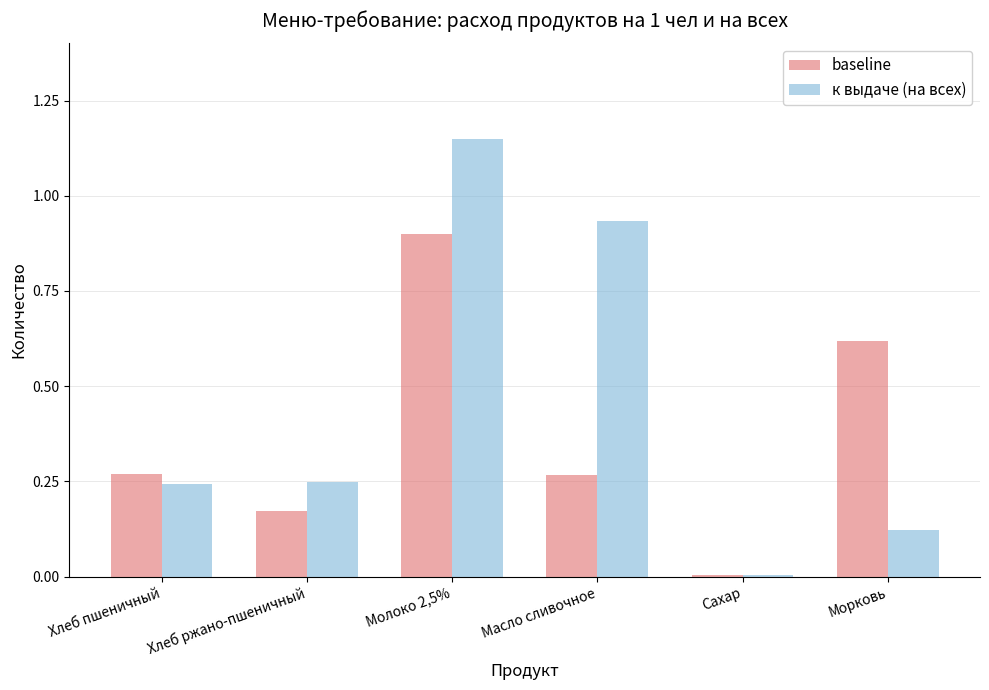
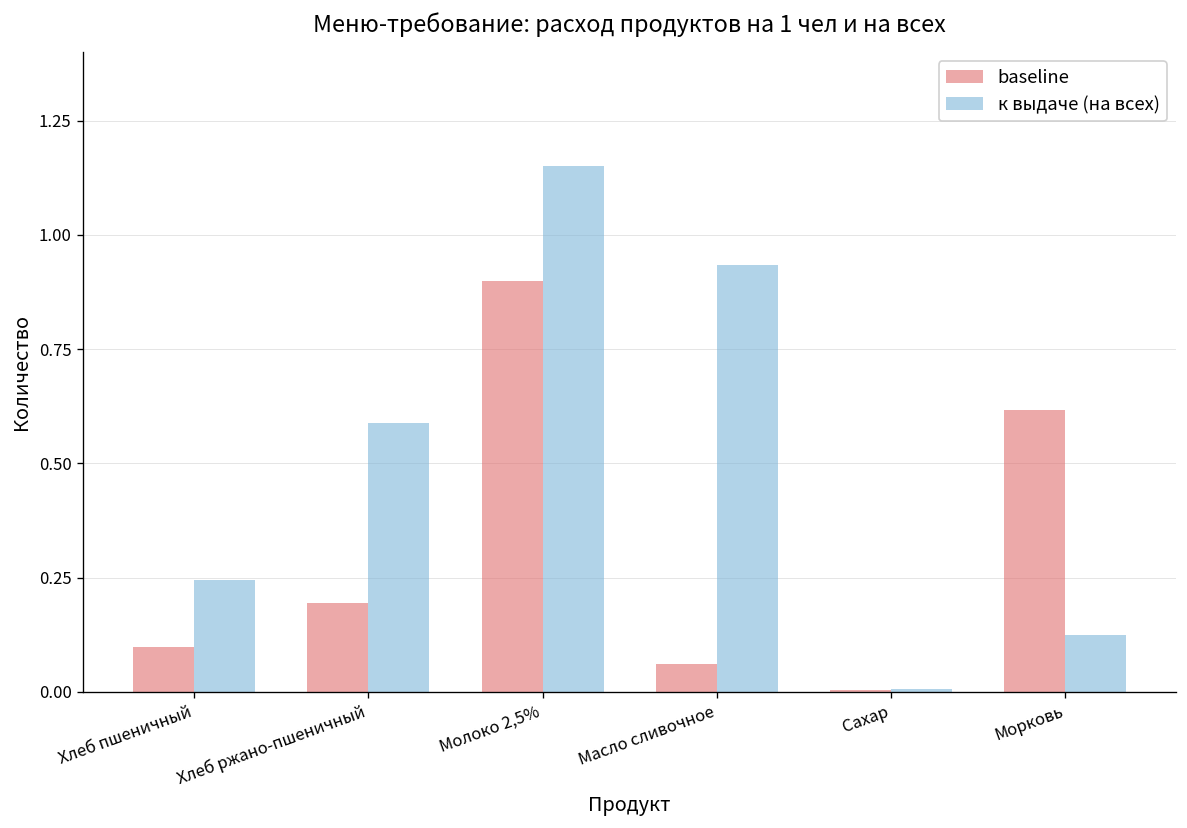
  {
    "baseline": {
-     "Хлеб пшеничный": 0.27,
-     "Хлеб ржано-пшеничный": 0.17,
+     "Хлеб пшеничный": 0.10,
+     "Хлеб ржано-пшеничный": 0.19,
      "Молоко 2,5%": 0.90,
-     "Масло сливочное": 0.27,
+     "Масло сливочное": 0.06,
      "Морковь": 0.62
    },
    "к выдаче (на всех)": {
      "Хлеб пшеничный": 0.24,
-     "Хлеб ржано-пшеничный": 0.25,
+     "Хлеб ржано-пшеничный": 0.59,
      "Молоко 2,5%": 1.15,
      "Масло сливочное": 0.93,
      "Морковь": 0.12
    }
  }
